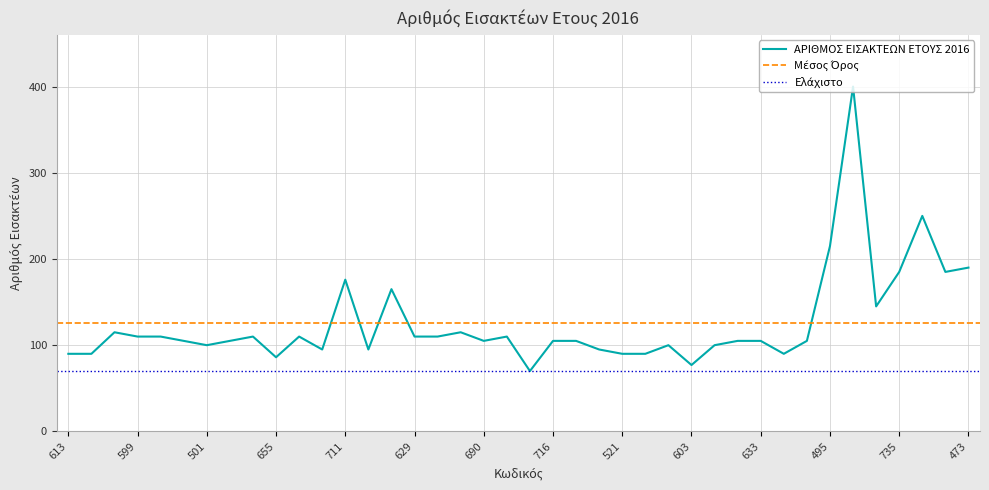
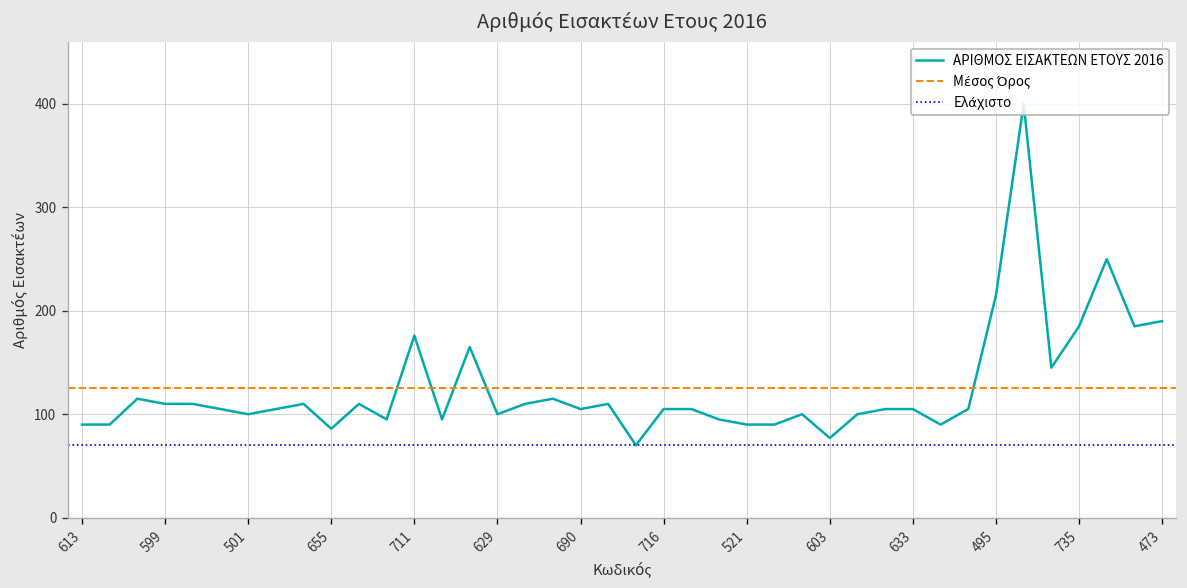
  {
    "613": 90,
    "599": 110,
    "501": 100,
    "655": 90,
    "711": 180,
-   "629": 110,
+   "629": 100,
    "690": 110,
    "716": 110,
    "521": 90,
    "603": 80,
    "633": 110,
    "495": 220,
    "735": 190,
    "473": 190
  }
